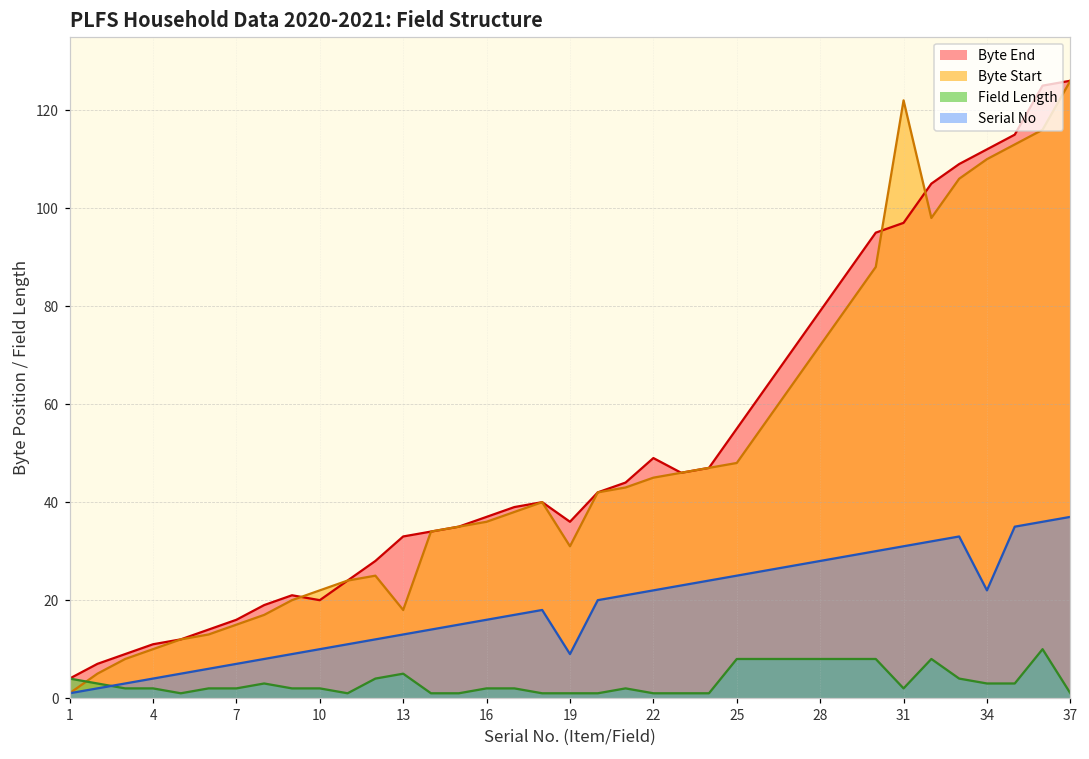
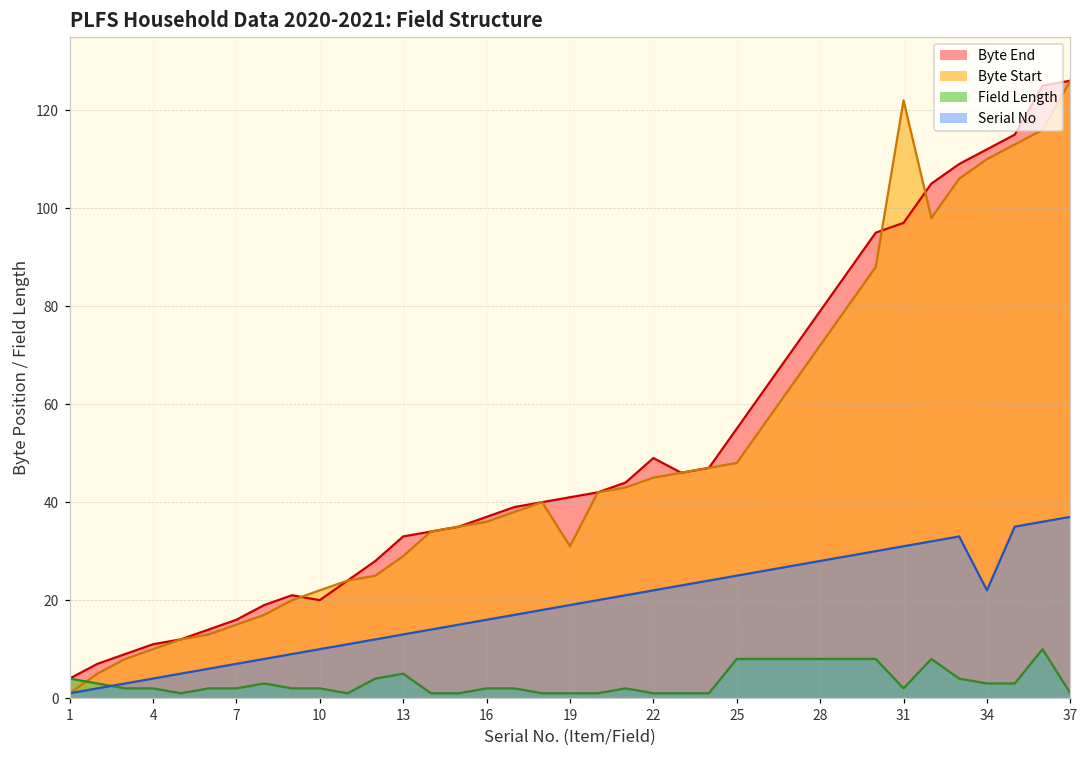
  {
    "Byte End": {
      "4": 11,
      "7": 16,
      "10": 20,
      "13": 33,
      "16": 37,
-     "19": 36,
+     "19": 41,
      "22": 49,
      "25": 55,
      "28": 79,
      "31": 97,
      "34": 112
    },
    "Byte Start": {
      "4": 10,
      "7": 15,
      "10": 22,
-     "13": 18,
+     "13": 29,
      "16": 36,
      "19": 31,
      "22": 45,
      "25": 48,
      "28": 72,
      "31": 122,
      "34": 110
    },
    "Field Length": {
      "4": 2,
      "7": 2,
      "10": 2,
      "13": 5,
      "16": 2,
      "19": 1,
      "22": 1,
      "25": 8,
      "28": 8,
      "31": 2,
      "34": 3,
      "37": 1
    },
    "Serial No": {
      "4": 4,
      "7": 7,
      "10": 10,
      "13": 13,
      "16": 16,
-     "19": 9,
+     "19": 19,
      "22": 22,
      "25": 25,
      "28": 28,
      "31": 31,
      "34": 22,
      "37": 37
    }
  }
